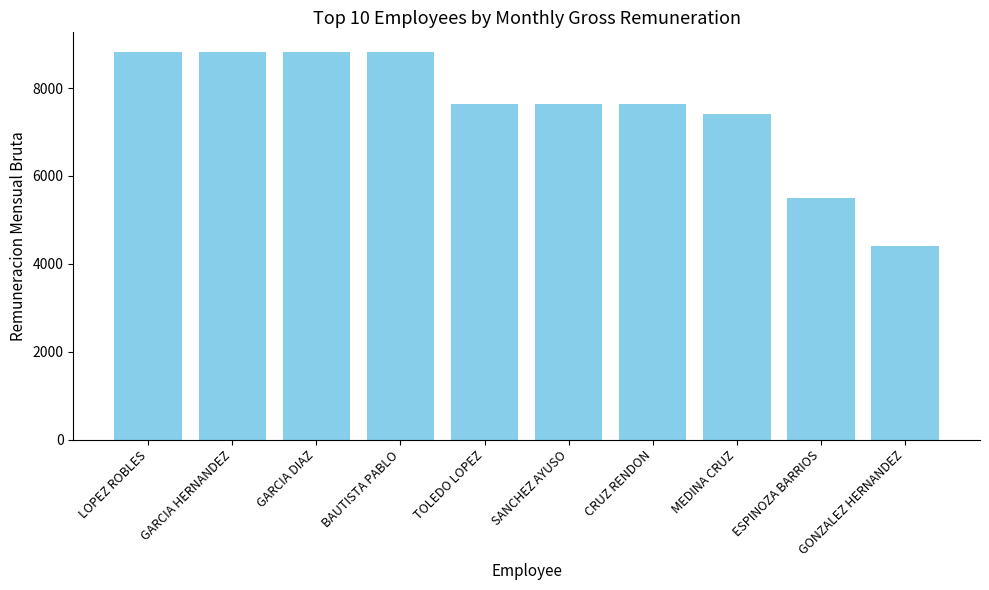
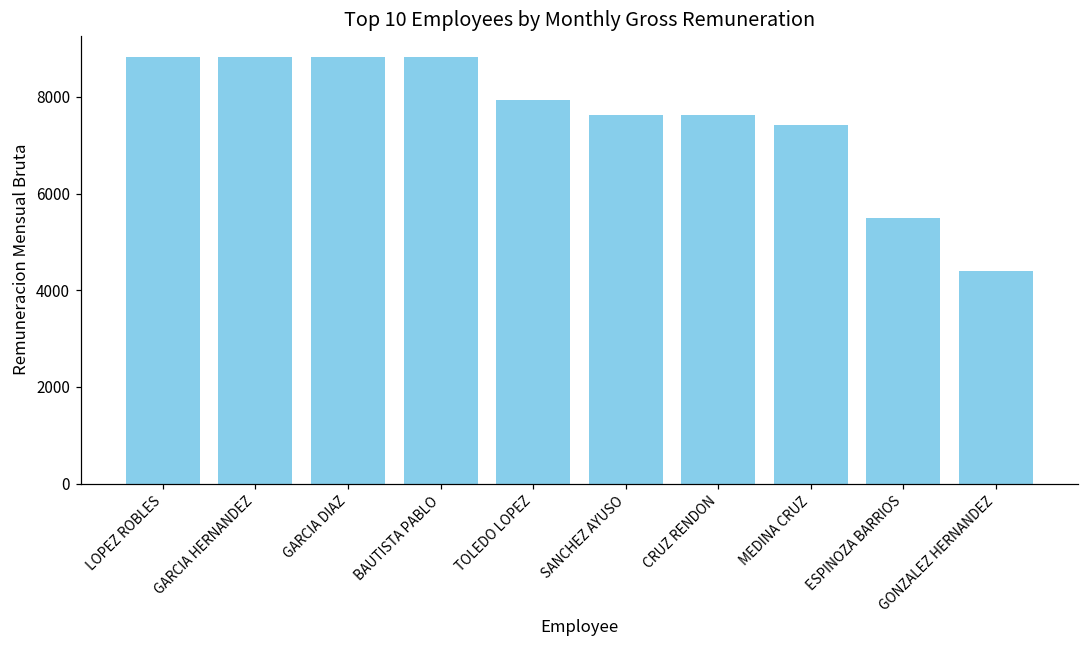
  {
    "LOPEZ ROBLES": 8800,
    "GARCIA HERNANDEZ": 8800,
    "GARCIA DIAZ": 8800,
    "BAUTISTA PABLO": 8800,
-   "TOLEDO LOPEZ": 7600,
+   "TOLEDO LOPEZ": 7900,
    "SANCHEZ AYUSO": 7600,
    "CRUZ RENDON": 7600,
    "MEDINA CRUZ": 7400,
    "ESPINOZA BARRIOS": 5500,
    "GONZALEZ HERNANDEZ": 4400
  }
